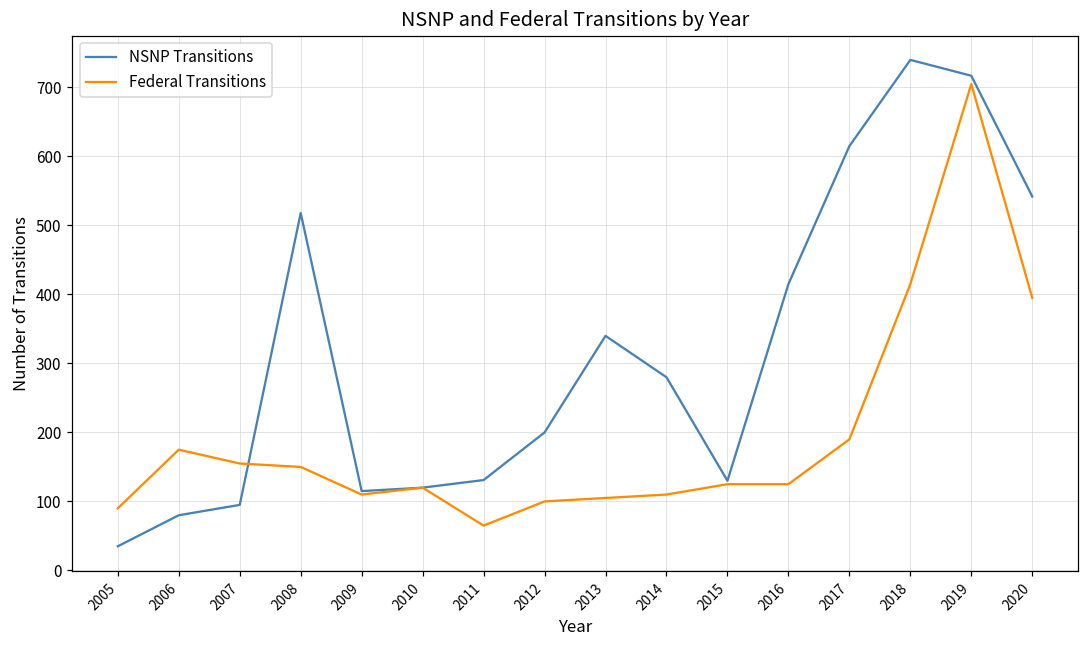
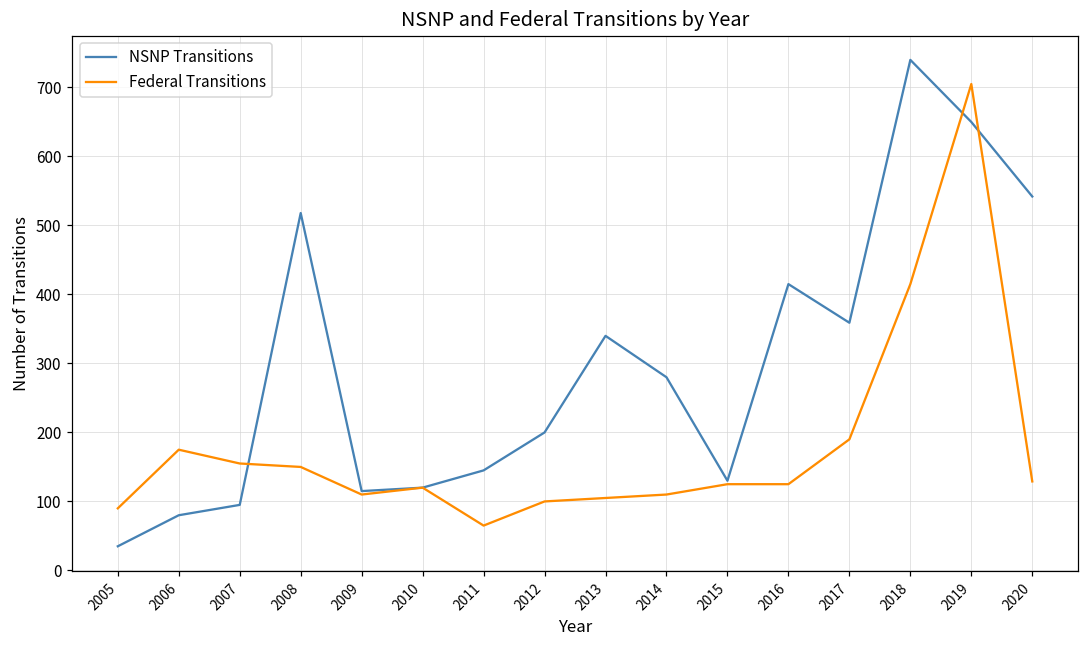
  {
    "NSNP Transitions": {
      "2005": 40,
      "2006": 80,
      "2007": 100,
      "2008": 520,
      "2009": 120,
-     "2011": 130,
+     "2011": 150,
      "2012": 200,
      "2013": 340,
      "2014": 280,
      "2015": 130,
      "2016": 420,
-     "2017": 620,
+     "2017": 360,
      "2018": 740,
-     "2019": 720,
+     "2019": 650,
      "2020": 540
    },
    "Federal Transitions": {
      "2005": 90,
      "2006": 180,
      "2007": 160,
      "2008": 150,
      "2009": 110,
      "2011": 70,
      "2012": 100,
      "2013": 110,
      "2014": 110,
      "2015": 130,
      "2016": 130,
      "2017": 190,
      "2018": 420,
      "2019": 710,
-     "2020": 400
+     "2020": 130
    }
  }
